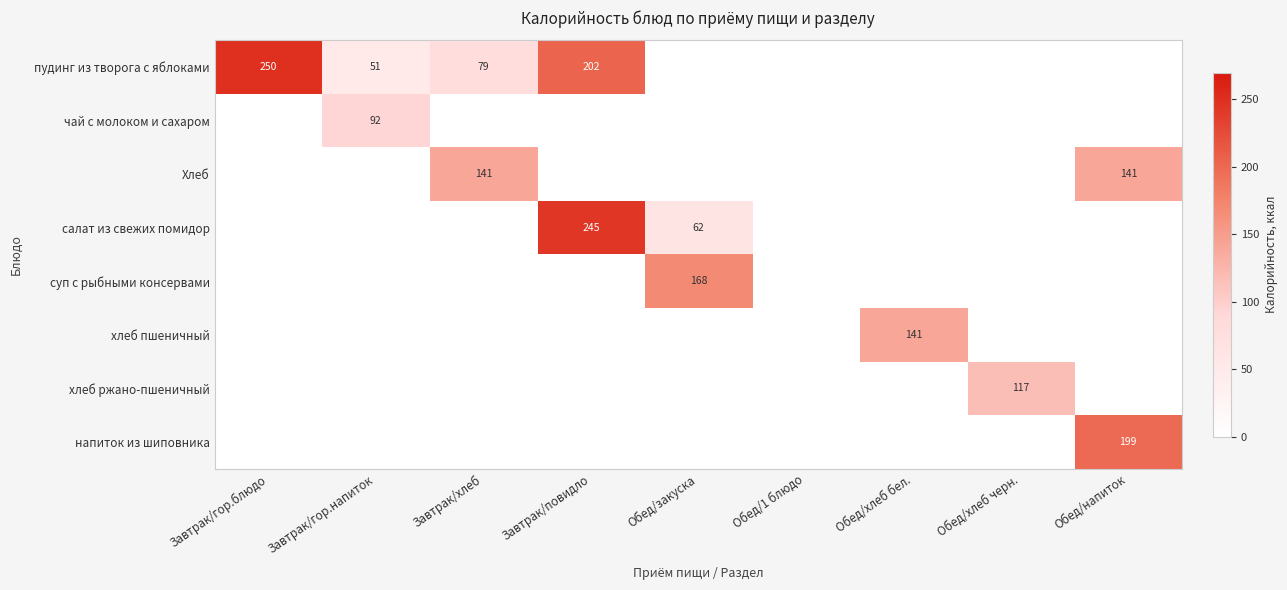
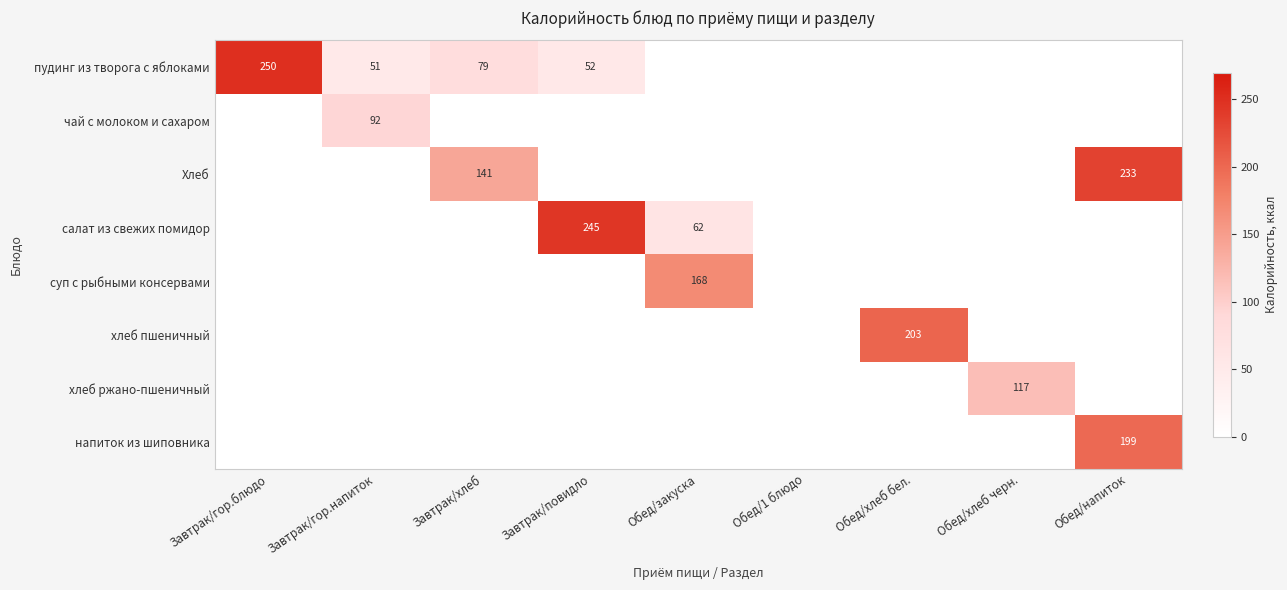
  {
    "пудинг из творога с яблоками": {
      "Завтрак/гор.блюдо": 250,
      "Завтрак/гор.напиток": 51,
      "Завтрак/хлеб": 79,
-     "Завтрак/повидло": 202
+     "Завтрак/повидло": 52
    },
    "чай с молоком и сахаром": {
      "Завтрак/гор.напиток": 92
    },
    "Хлеб": {
      "Завтрак/хлеб": 141,
-     "Обед/напиток": 141
+     "Обед/напиток": 233
    },
    "салат из свежих помидор": {
      "Завтрак/повидло": 245,
      "Обед/закуска": 62
    },
    "суп с рыбными консервами": {
      "Обед/закуска": 168
    },
    "хлеб пшеничный": {
-     "Обед/хлеб бел.": 141
+     "Обед/хлеб бел.": 203
    },
    "хлеб ржано-пшеничный": {
      "Обед/хлеб черн.": 117
    },
    "напиток из шиповника": {
      "Обед/напиток": 199
    }
  }
